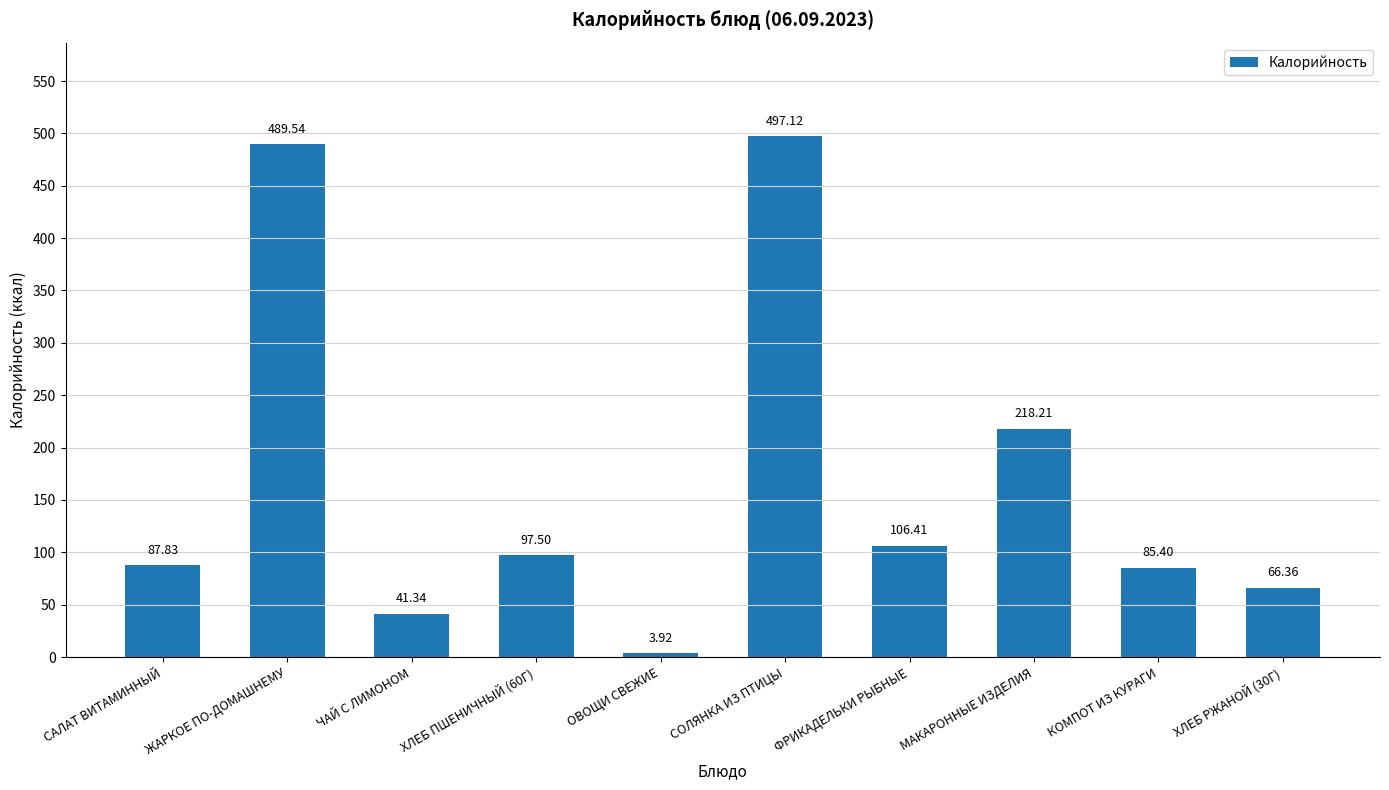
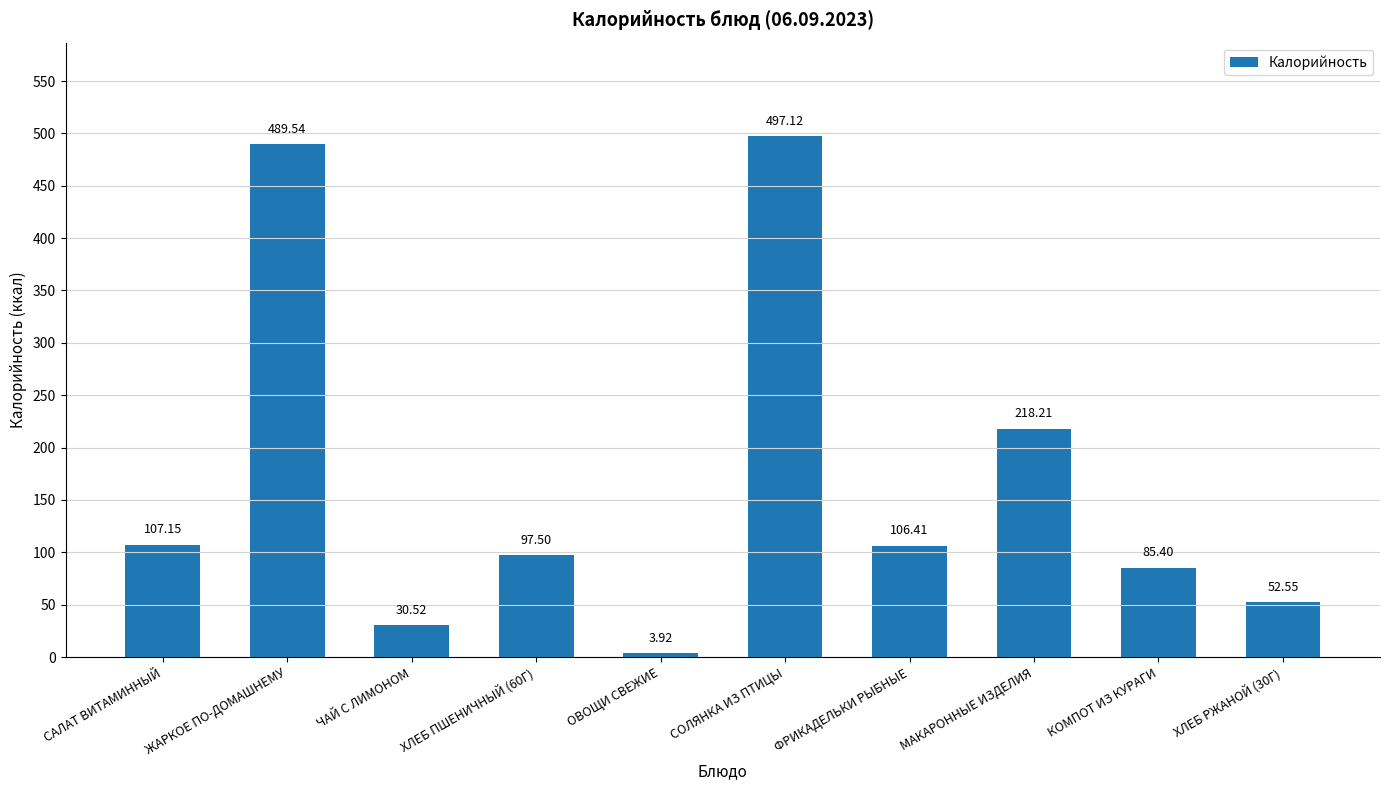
  {
-   "САЛАТ ВИТАМИННЫЙ": 87.83,
+   "САЛАТ ВИТАМИННЫЙ": 107.15,
    "ЖАРКОЕ ПО-ДОМАШНЕМУ": 489.54,
-   "ЧАЙ С ЛИМОНОМ": 41.34,
+   "ЧАЙ С ЛИМОНОМ": 30.52,
    "ХЛЕБ ПШЕНИЧНЫЙ (60Г)": 97.50,
    "ОВОЩИ СВЕЖИЕ": 3.92,
    "СОЛЯНКА ИЗ ПТИЦЫ": 497.12,
    "ФРИКАДЕЛЬКИ РЫБНЫЕ": 106.41,
    "МАКАРОННЫЕ ИЗДЕЛИЯ": 218.21,
    "КОМПОТ ИЗ КУРАГИ": 85.40,
-   "ХЛЕБ РЖАНОЙ (30Г)": 66.36
+   "ХЛЕБ РЖАНОЙ (30Г)": 52.55
  }
